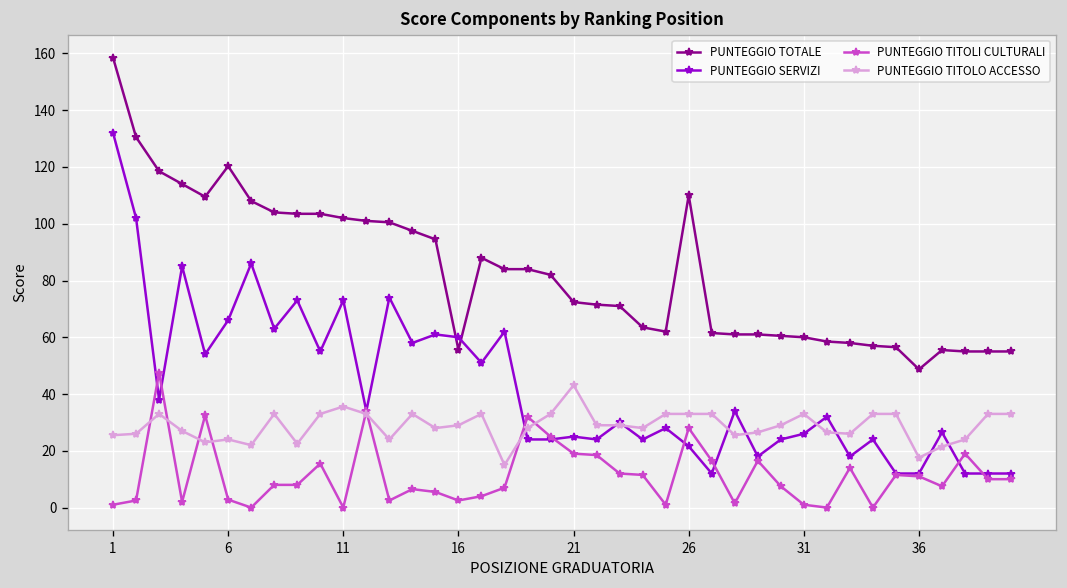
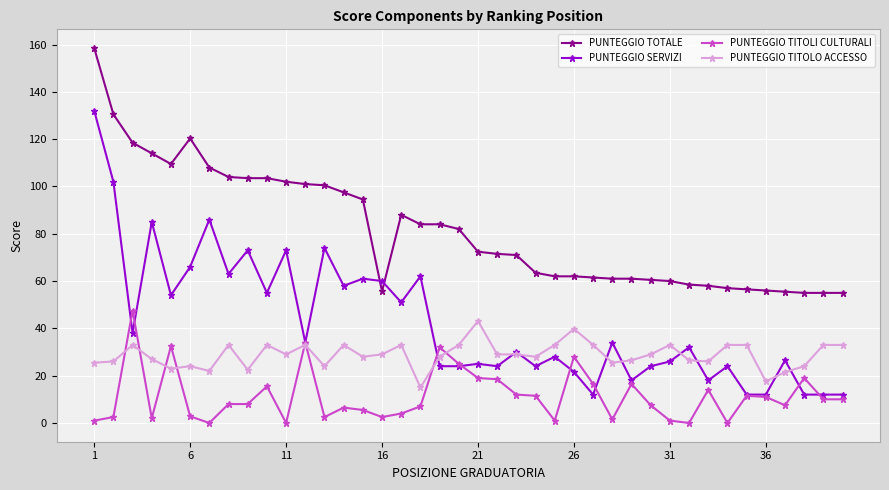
  {
    "PUNTEGGIO TOTALE": {
      "1": 159,
      "6": 120,
      "11": 102,
      "16": 56,
      "21": 72,
-     "26": 110,
+     "26": 62,
      "31": 60,
-     "36": 49
+     "36": 56
    },
    "PUNTEGGIO SERVIZI": {
      "1": 132,
      "6": 66,
      "11": 73,
      "16": 60,
      "21": 25,
      "26": 22,
      "31": 26
    },
    "PUNTEGGIO TITOLI CULTURALI": {
      "1": 1,
      "6": 3,
      "11": 0,
      "16": 3,
      "21": 19,
      "26": 28,
      "31": 1
    },
    "PUNTEGGIO TITOLO ACCESSO": {
      "1": 26,
      "6": 24,
-     "11": 36,
+     "11": 29,
      "16": 29,
      "21": 43,
-     "26": 33,
+     "26": 40,
      "31": 33,
      "36": 18
    }
  }
